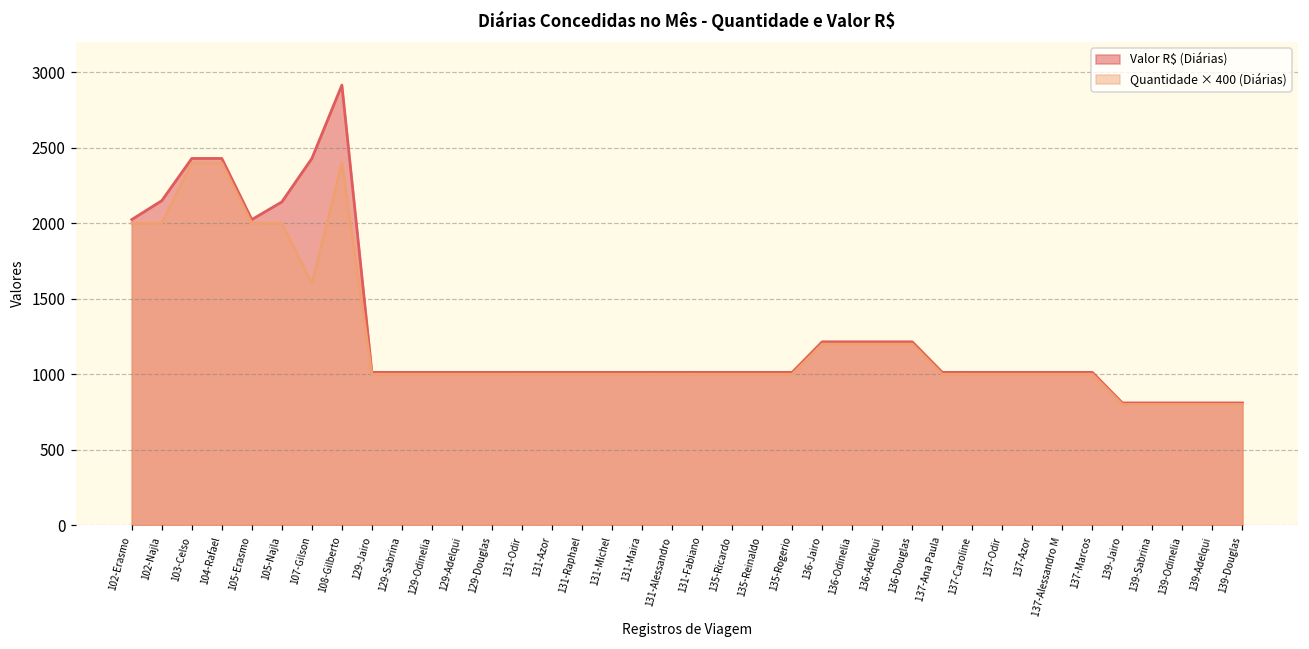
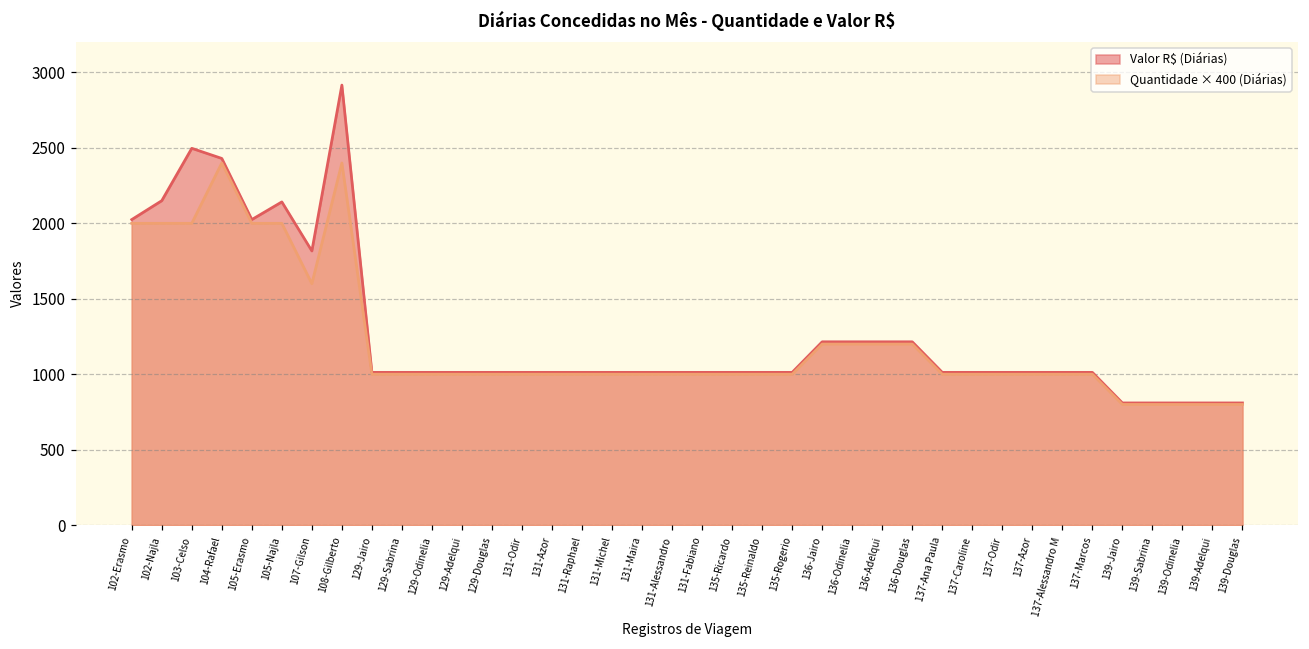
  {
    "Valor R$ (Diárias)": {
      "102-Erasmo": 2030,
      "102-Najla": 2150,
-     "103-Celso": 2430,
+     "103-Celso": 2500,
      "104-Rafael": 2430,
      "105-Erasmo": 2030,
      "105-Najla": 2140,
-     "107-Gilson": 2430,
+     "107-Gilson": 1820,
      "108-Gilberto": 2920
    },
    "Quantidade × 400 (Diárias)": {
      "102-Erasmo": 2000,
      "102-Najla": 2000,
-     "103-Celso": 2400,
+     "103-Celso": 2000,
      "104-Rafael": 2400,
      "105-Erasmo": 2000,
      "105-Najla": 2000,
      "107-Gilson": 1600,
      "108-Gilberto": 2400
    }
  }
